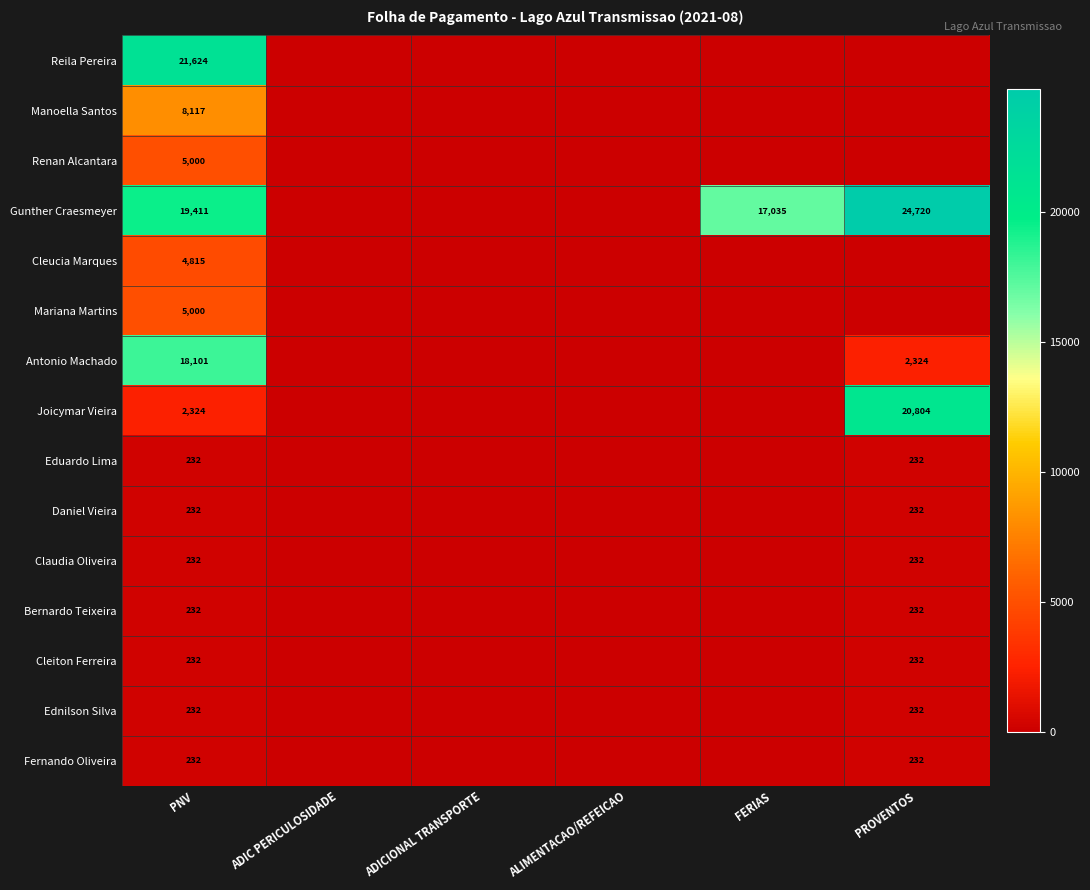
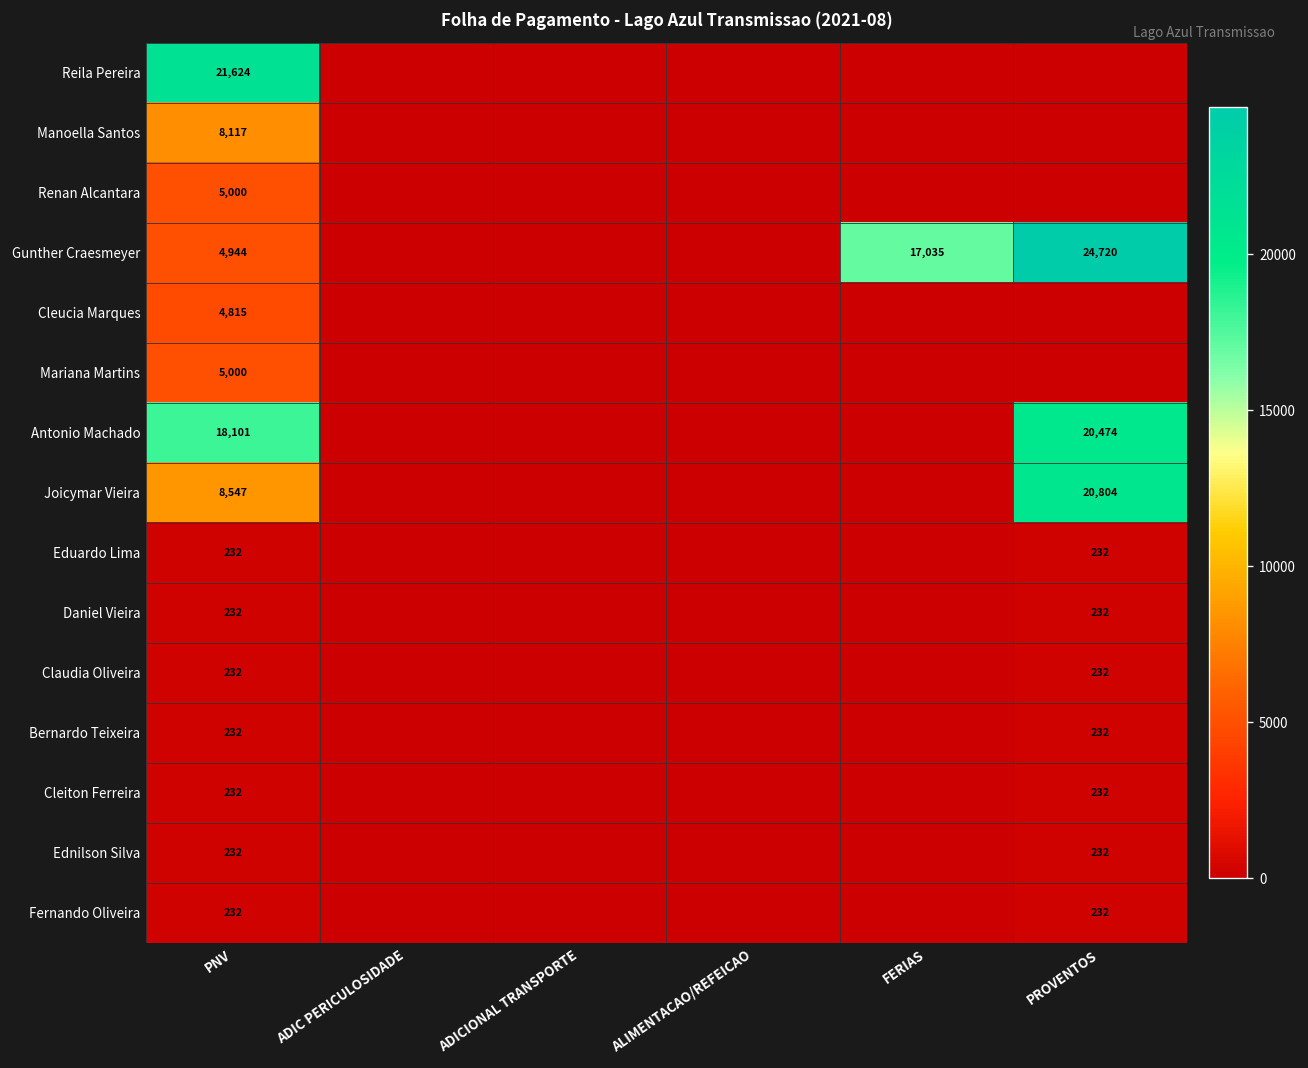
  {
    "Reila Pereira": {
      "PNV": "21,624"
    },
    "Manoella Santos": {
      "PNV": "8,117"
    },
    "Renan Alcantara": {
      "PNV": "5,000"
    },
    "Gunther Craesmeyer": {
-     "PNV": "19,411",
+     "PNV": "4,944",
      "FERIAS": "17,035",
      "PROVENTOS": "24,720"
    },
    "Cleucia Marques": {
      "PNV": "4,815"
    },
    "Mariana Martins": {
      "PNV": "5,000"
    },
    "Antonio Machado": {
      "PNV": "18,101",
-     "PROVENTOS": "2,324"
+     "PROVENTOS": "20,474"
    },
    "Joicymar Vieira": {
-     "PNV": "2,324",
+     "PNV": "8,547",
      "PROVENTOS": "20,804"
    },
    "Eduardo Lima": {
      "PNV": "232",
      "PROVENTOS": "232"
    },
    "Daniel Vieira": {
      "PNV": "232",
      "PROVENTOS": "232"
    },
    "Claudia Oliveira": {
      "PNV": "232",
      "PROVENTOS": "232"
    },
    "Bernardo Teixeira": {
      "PNV": "232",
      "PROVENTOS": "232"
    },
    "Cleiton Ferreira": {
      "PNV": "232",
      "PROVENTOS": "232"
    },
    "Ednilson Silva": {
      "PNV": "232",
      "PROVENTOS": "232"
    },
    "Fernando Oliveira": {
      "PNV": "232",
      "PROVENTOS": "232"
    }
  }
